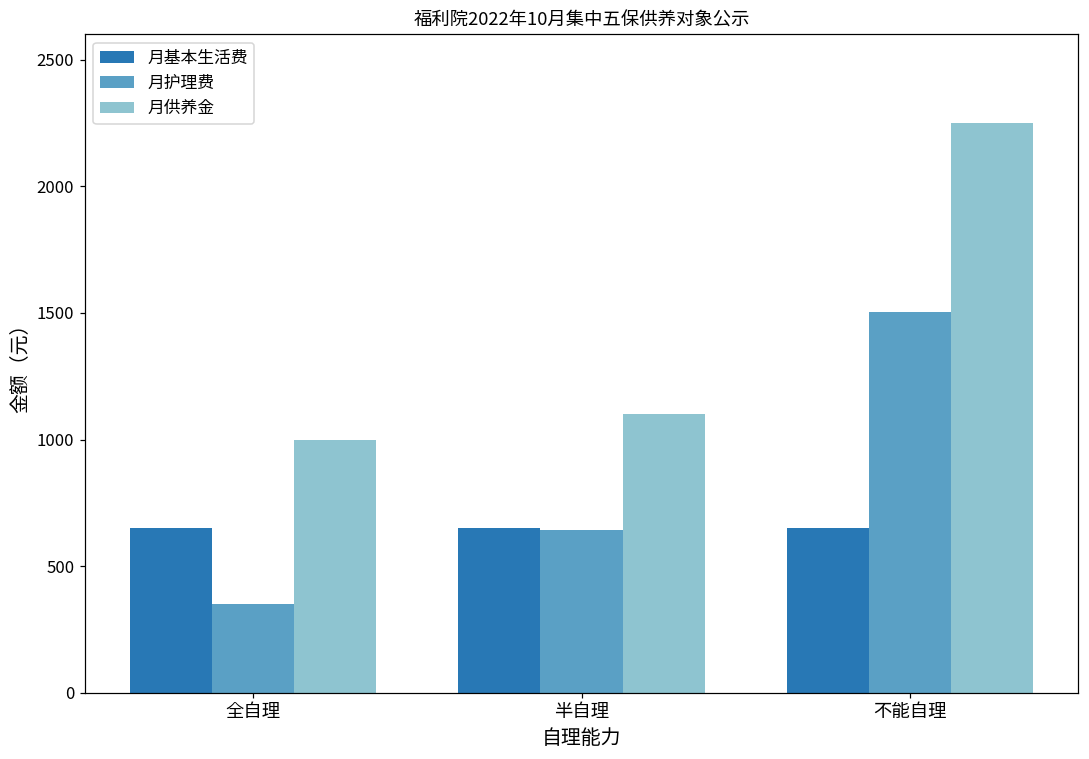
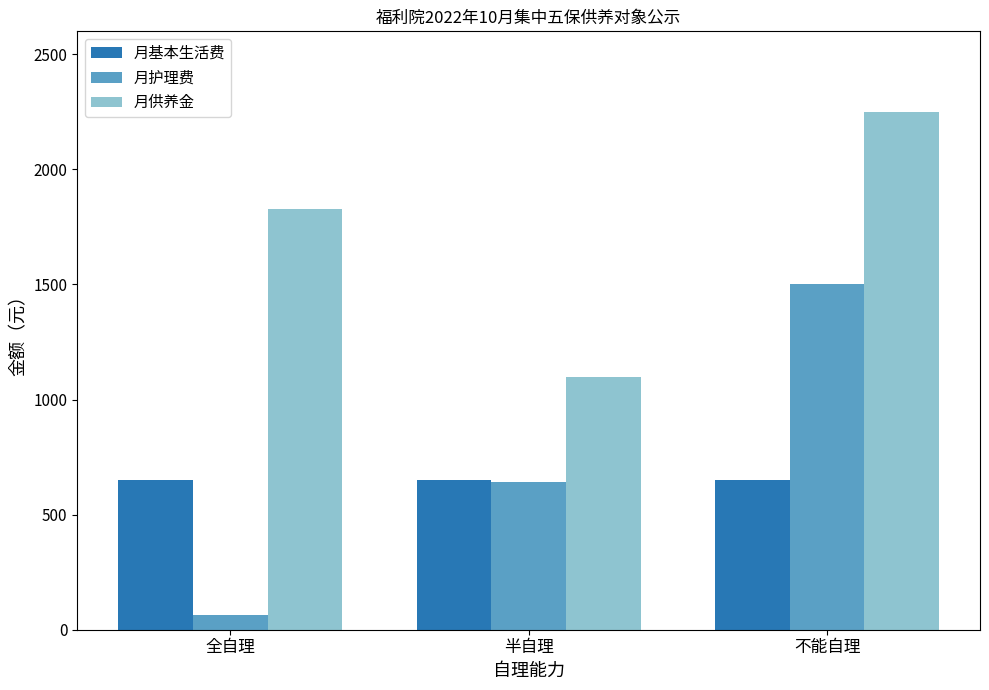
  {
    "月基本生活费": {
      "全自理": 650,
      "半自理": 650,
      "不能自理": 650
    },
    "月护理费": {
-     "全自理": 350,
+     "全自理": 60,
      "半自理": 640,
      "不能自理": 1500
    },
    "月供养金": {
-     "全自理": 1000,
+     "全自理": 1830,
      "半自理": 1100,
      "不能自理": 2250
    }
  }
